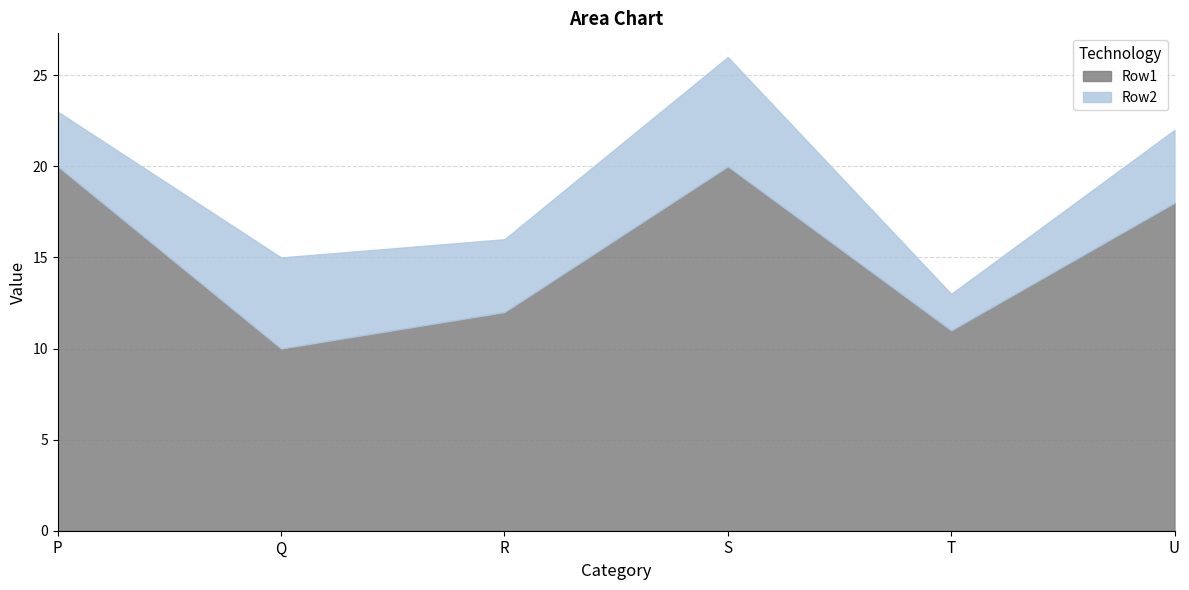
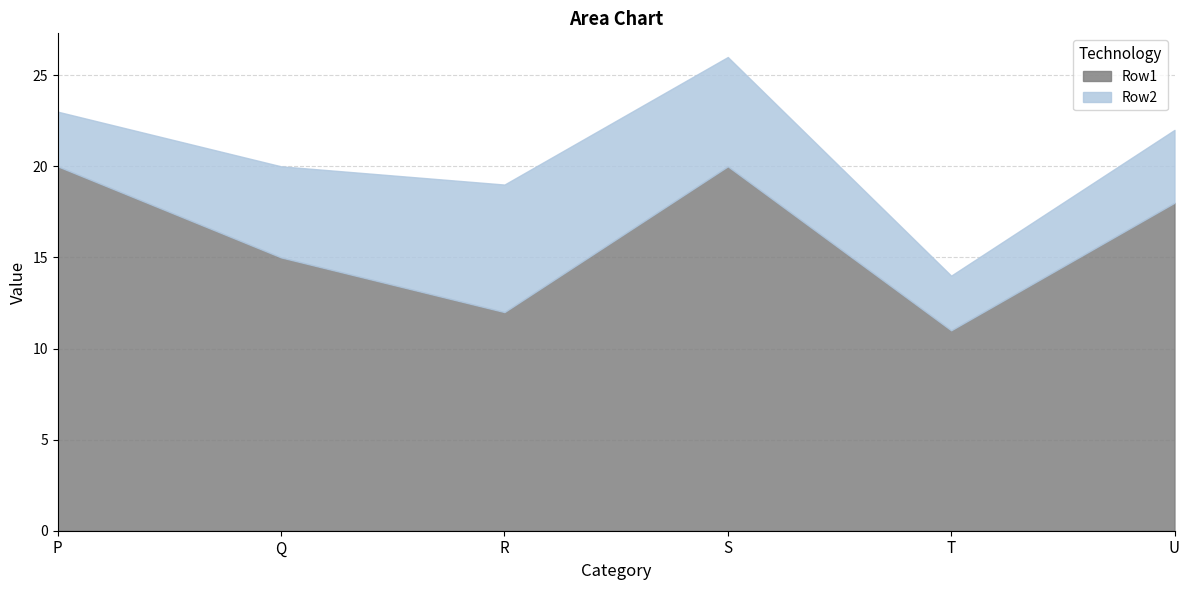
  {
    "Row1": {
      "P": 20,
-     "Q": 10,
+     "Q": 15,
      "R": 12,
      "S": 20,
      "T": 11,
      "U": 18
    },
    "Row2": {
      "P": 3,
      "Q": 5,
-     "R": 4,
+     "R": 7,
      "S": 6,
-     "T": 2,
+     "T": 3,
      "U": 4
    }
  }
